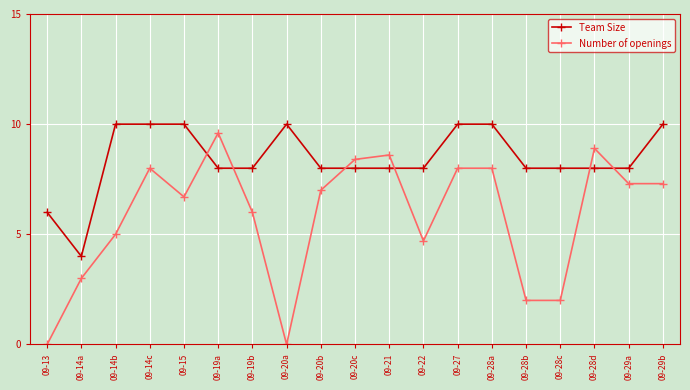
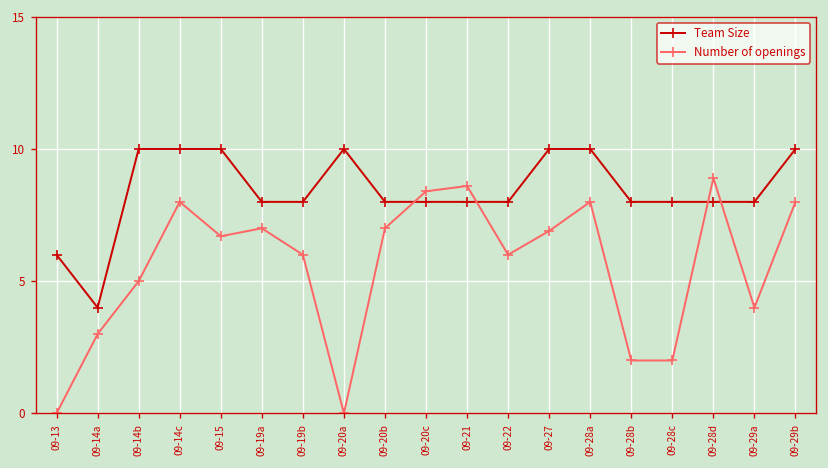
  {
    "Team Size": {
      "09-13": 6.0,
      "09-14a": 4.0,
      "09-14b": 10.0,
      "09-14c": 10.0,
      "09-15": 10.0,
      "09-19a": 8.0,
      "09-19b": 8.0,
      "09-20a": 10.0,
      "09-20b": 8.0,
      "09-20c": 8.0,
      "09-21": 8.0,
      "09-22": 8.0,
      "09-27": 10.0,
      "09-28a": 10.0,
      "09-28b": 8.0,
      "09-28c": 8.0,
      "09-28d": 8.0,
      "09-29a": 8.0,
      "09-29b": 10.0
    },
    "Number of openings": {
      "09-13": 0.0,
      "09-14a": 3.0,
      "09-14b": 5.0,
      "09-14c": 8.0,
      "09-15": 6.7,
-     "09-19a": 9.6,
+     "09-19a": 7.0,
      "09-19b": 6.0,
      "09-20a": 0.0,
      "09-20b": 7.0,
      "09-20c": 8.4,
      "09-21": 8.6,
-     "09-22": 4.7,
-     "09-27": 8.0,
+     "09-22": 6.0,
+     "09-27": 6.9,
      "09-28a": 8.0,
      "09-28b": 2.0,
      "09-28c": 2.0,
      "09-28d": 8.9,
-     "09-29a": 7.3,
-     "09-29b": 7.3
+     "09-29a": 4.0,
+     "09-29b": 8.0
    }
  }
